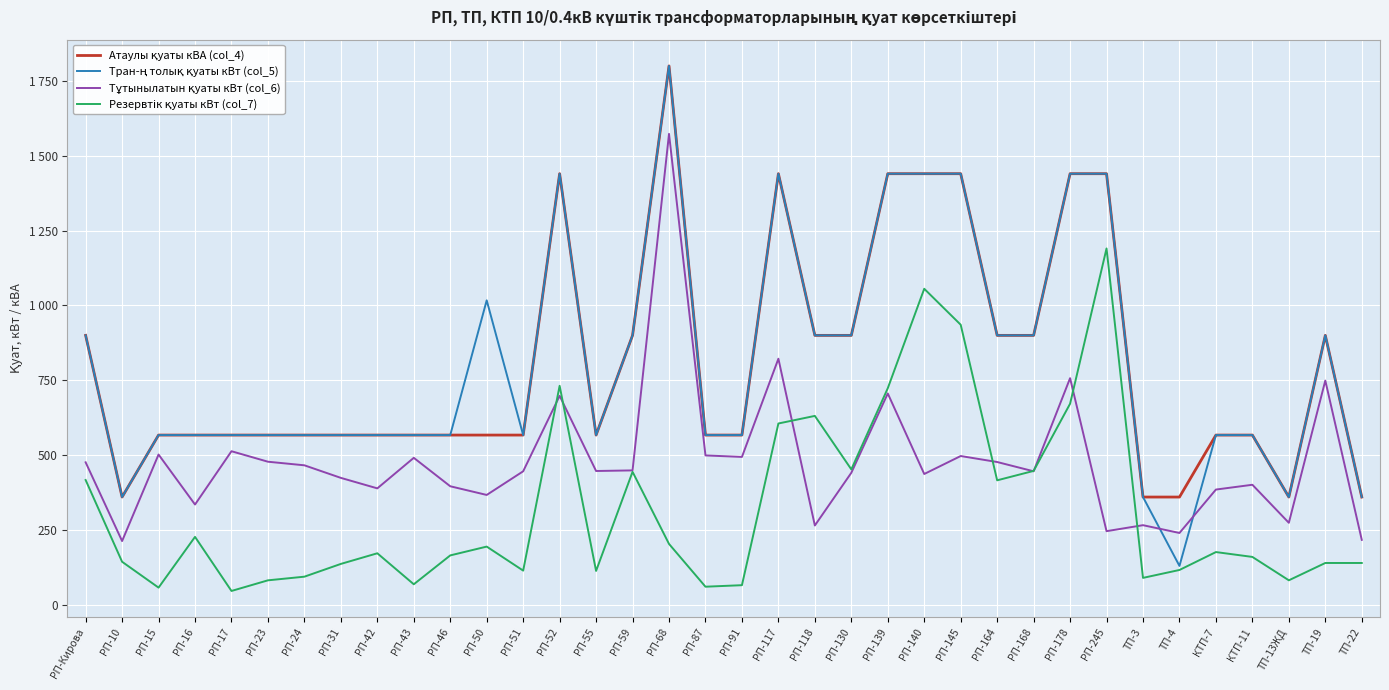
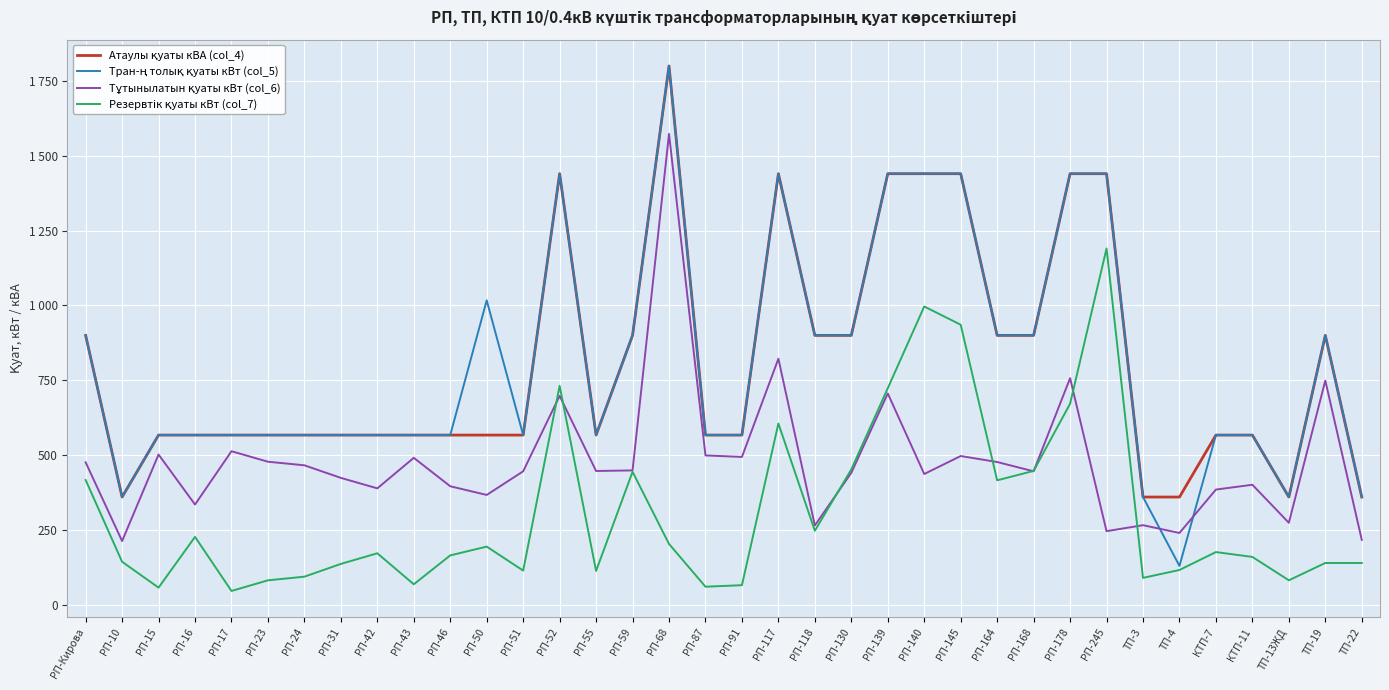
  {
    "Атаулы қуаты кВА (col_4)": {
      "РП-50": 570,
      "ТП-4": 360
    },
    "Тран-ң толық қуаты кВт (col_5)": {
      "РП-50": 1020,
      "ТП-4": 130
    },
    "Тұтынылатын қуаты кВт (col_6)": {
      "РП-Кирова": 480,
      "РП-10": 210,
      "РП-15": 500,
      "РП-16": 340,
      "РП-17": 510,
      "РП-23": 480,
      "РП-24": 470,
      "РП-31": 420,
      "РП-42": 390,
      "РП-43": 490,
      "РП-46": 400,
      "РП-50": 370,
      "РП-51": 450,
      "РП-52": 700,
      "РП-55": 450,
      "РП-68": 1570,
      "РП-87": 500,
      "РП-91": 490,
      "РП-117": 820,
      "РП-118": 270,
      "РП-130": 440,
      "РП-139": 710,
      "РП-140": 440,
      "РП-145": 500,
      "РП-164": 480,
      "РП-178": 760,
      "РП-245": 250,
      "ТП-3": 270,
      "ТП-4": 240,
      "КТП-7": 390,
      "КТП-11": 400,
      "ТП-13ЖД": 270,
      "ТП-19": 750,
      "ТП-22": 220
    },
    "Резервтік қуаты кВт (col_7)": {
      "РП-Кирова": 420,
      "РП-10": 140,
      "РП-15": 60,
      "РП-16": 230,
      "РП-17": 50,
      "РП-23": 80,
      "РП-24": 90,
      "РП-31": 140,
      "РП-42": 170,
      "РП-43": 70,
      "РП-46": 170,
      "РП-50": 190,
      "РП-51": 110,
      "РП-52": 730,
      "РП-55": 110,
      "РП-68": 200,
      "РП-87": 60,
      "РП-91": 70,
      "РП-117": 610,
-     "РП-118": 630,
+     "РП-118": 250,
      "РП-130": 450,
      "РП-139": 720,
-     "РП-140": 1060,
+     "РП-140": 1000,
      "РП-145": 940,
      "РП-164": 420,
      "РП-178": 670,
      "РП-245": 1190,
      "ТП-3": 90,
      "ТП-4": 120,
      "КТП-7": 180,
      "КТП-11": 160,
      "ТП-13ЖД": 80,
      "ТП-19": 140,
      "ТП-22": 140
    }
  }
